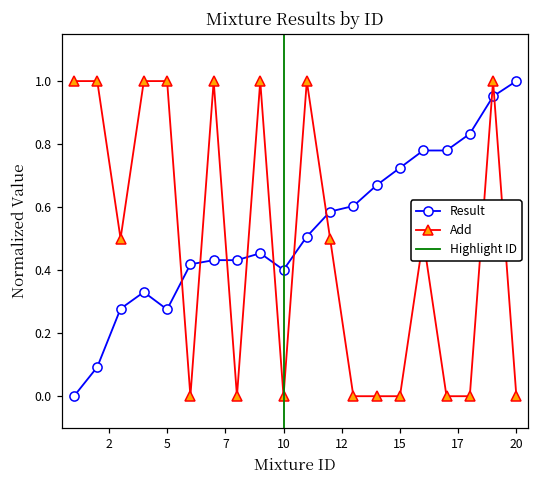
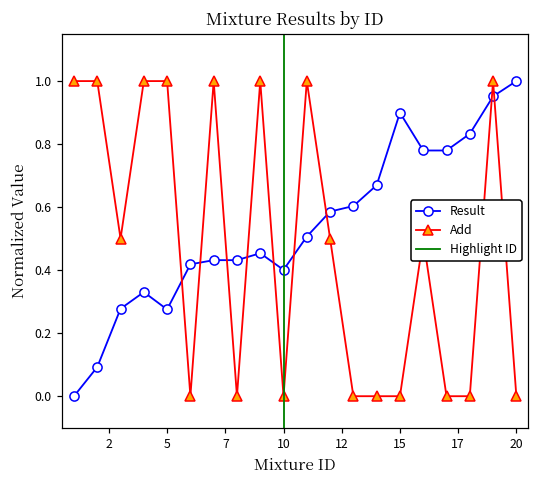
  {
    "Result": {
      "5": 0.28,
      "10": 0.40,
-     "15": 0.72,
+     "15": 0.90,
      "20": 1.00
    },
    "Add": {
      "5": 1.00,
      "10": 0.00,
      "15": 0.00,
      "20": 0.00
    }
  }
